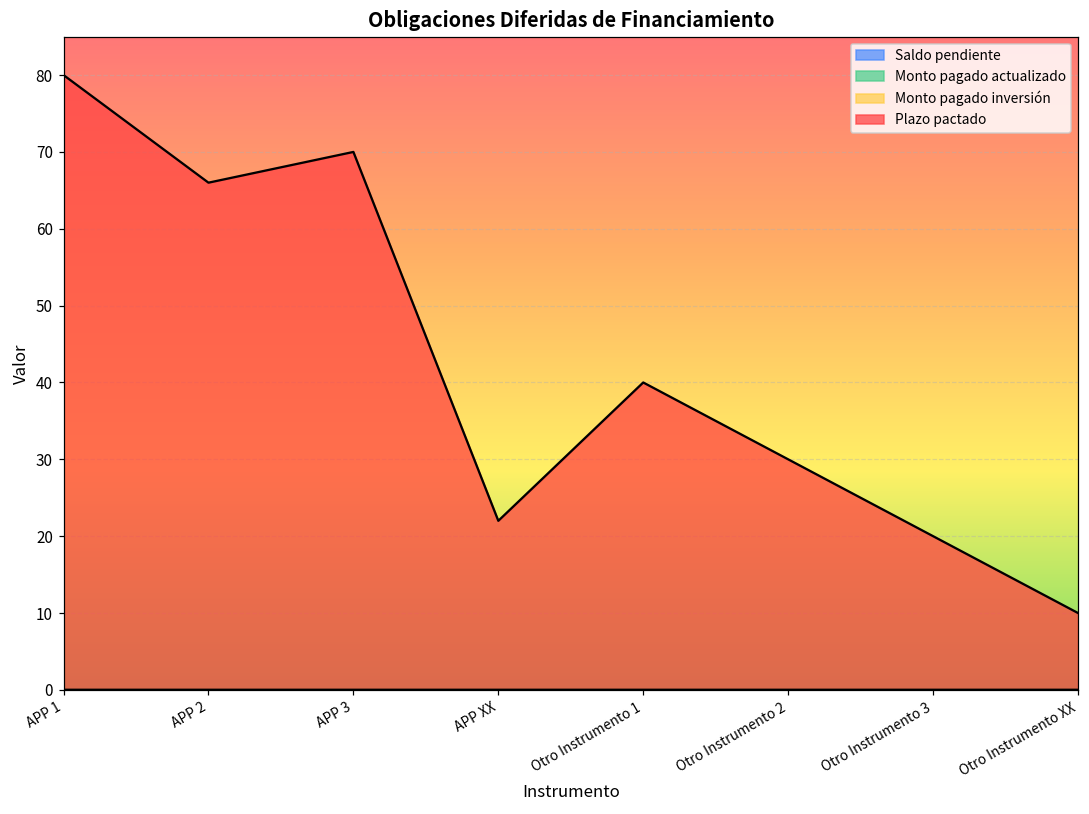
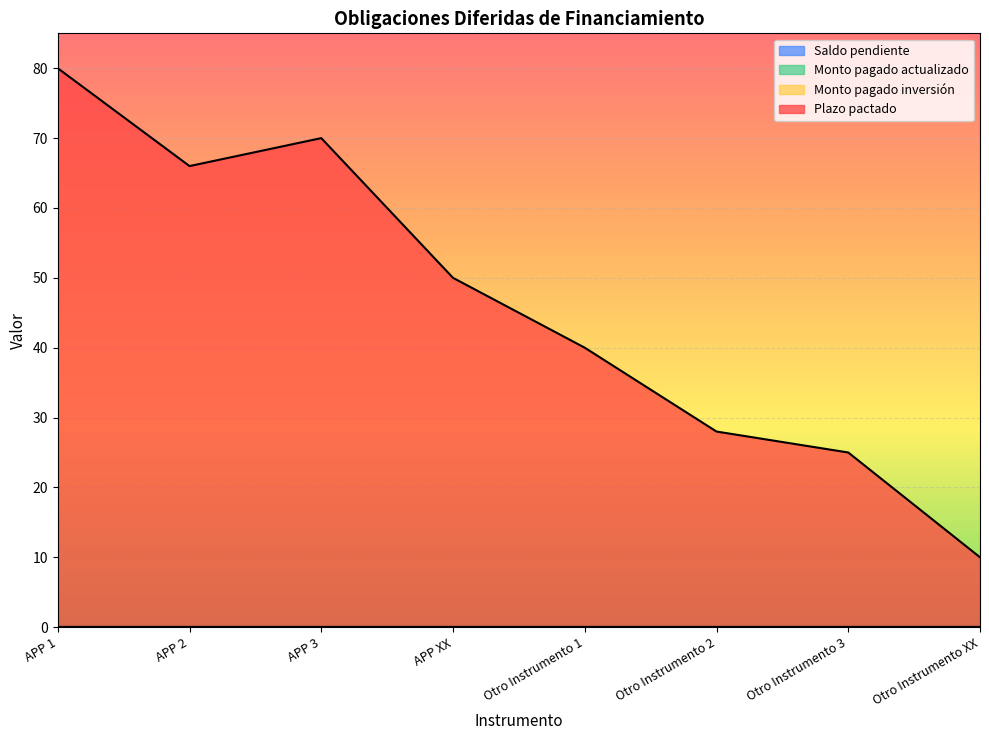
  {
    "Monto pagado inversión": {
      "APP 1": 0,
      "APP 2": 0,
      "APP 3": 0,
      "APP XX": 0,
      "Otro Instrumento 1": 0,
      "Otro Instrumento 2": 0,
      "Otro Instrumento 3": 0,
      "Otro Instrumento XX": 0
    },
    "Plazo pactado": {
      "APP 1": 80,
      "APP 2": 66,
      "APP 3": 70,
-     "APP XX": 22,
+     "APP XX": 50,
      "Otro Instrumento 1": 40,
-     "Otro Instrumento 2": 30,
-     "Otro Instrumento 3": 20,
+     "Otro Instrumento 2": 28,
+     "Otro Instrumento 3": 25,
      "Otro Instrumento XX": 10
    }
  }
